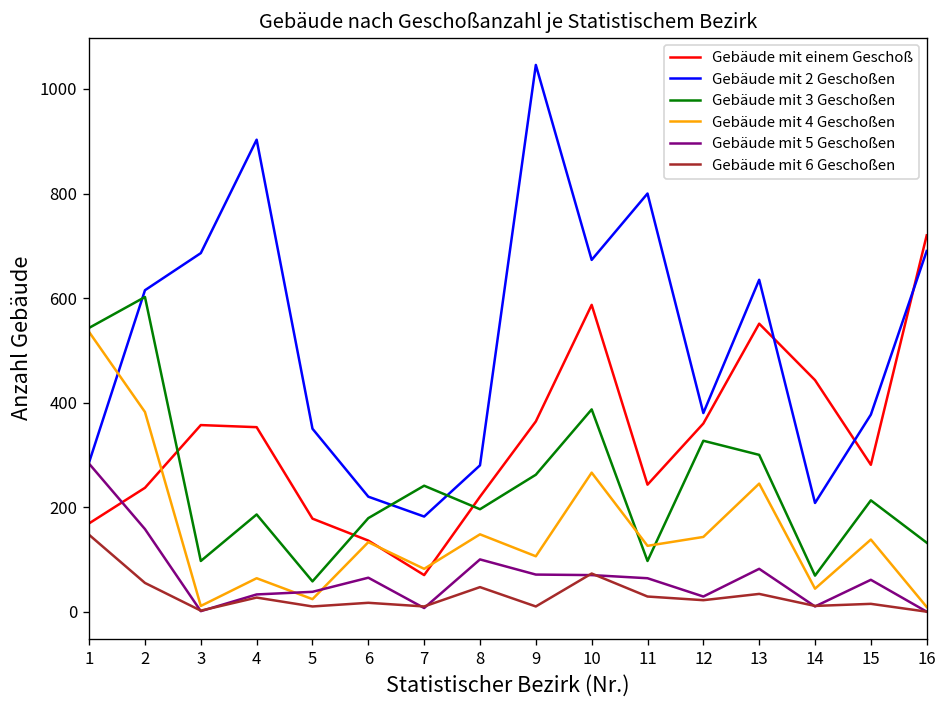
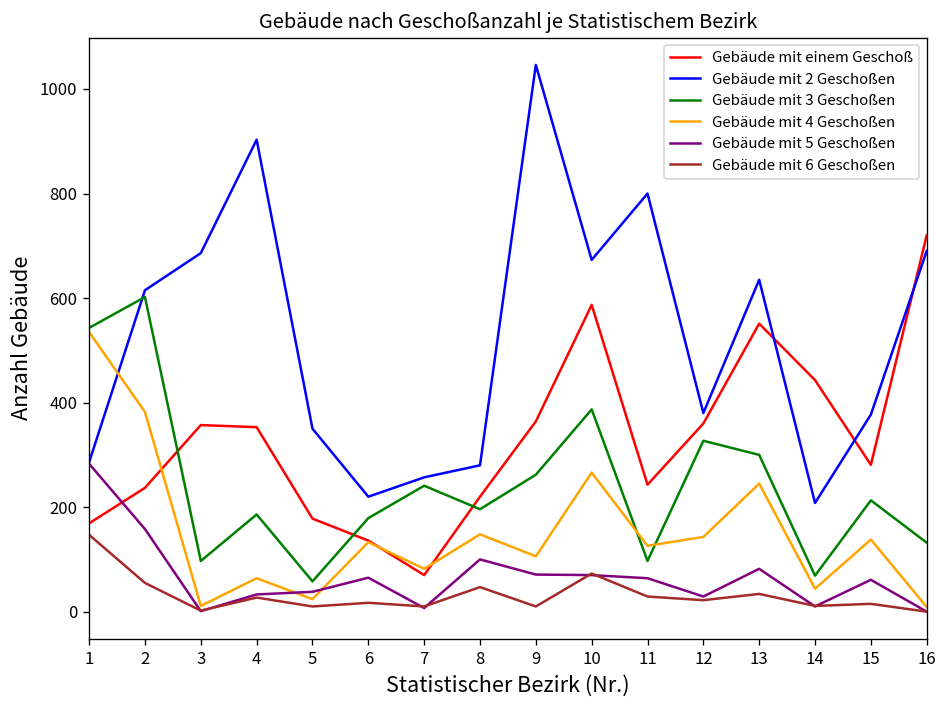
  {
    "Gebäude mit einem Geschoß": {
      "1": 170,
      "2": 240,
      "3": 360,
      "4": 350,
      "5": 180,
      "7": 70,
      "8": 220,
      "9": 360,
      "10": 590,
      "11": 240,
      "12": 360,
      "13": 550,
      "14": 440,
      "15": 280,
      "16": 720
    },
    "Gebäude mit 2 Geschoßen": {
      "2": 620,
      "3": 690,
      "4": 900,
      "5": 350,
      "6": 220,
-     "7": 180,
+     "7": 260,
      "8": 280,
      "9": 1050,
      "10": 670,
      "11": 800,
      "12": 380,
      "13": 640,
      "14": 210,
      "15": 380,
      "16": 690
    },
    "Gebäude mit 3 Geschoßen": {
      "1": 540,
      "2": 600,
      "3": 100,
      "4": 190,
      "5": 60,
      "6": 180,
      "7": 240,
      "8": 200,
      "9": 260,
      "10": 390,
      "11": 100,
      "12": 330,
      "13": 300,
      "14": 70,
      "15": 210,
      "16": 130
    },
    "Gebäude mit 4 Geschoßen": {
      "1": 540,
      "2": 380,
      "3": 10,
      "4": 60,
      "5": 20,
      "7": 80,
      "8": 150,
      "9": 110,
      "10": 270,
      "11": 130,
      "12": 140,
      "13": 250,
      "14": 40,
      "15": 140,
      "16": 10
    },
    "Gebäude mit 5 Geschoßen": {
      "2": 160,
      "4": 30,
      "5": 40,
      "6": 70,
      "8": 100,
      "9": 70,
      "11": 60,
      "12": 30,
      "13": 80,
      "15": 60
    },
    "Gebäude mit 6 Geschoßen": {
      "1": 150,
      "2": 60,
      "4": 30,
      "5": 10,
      "6": 20,
      "8": 50,
      "9": 10,
      "11": 30,
      "12": 20,
      "13": 30,
      "15": 20
    }
  }
